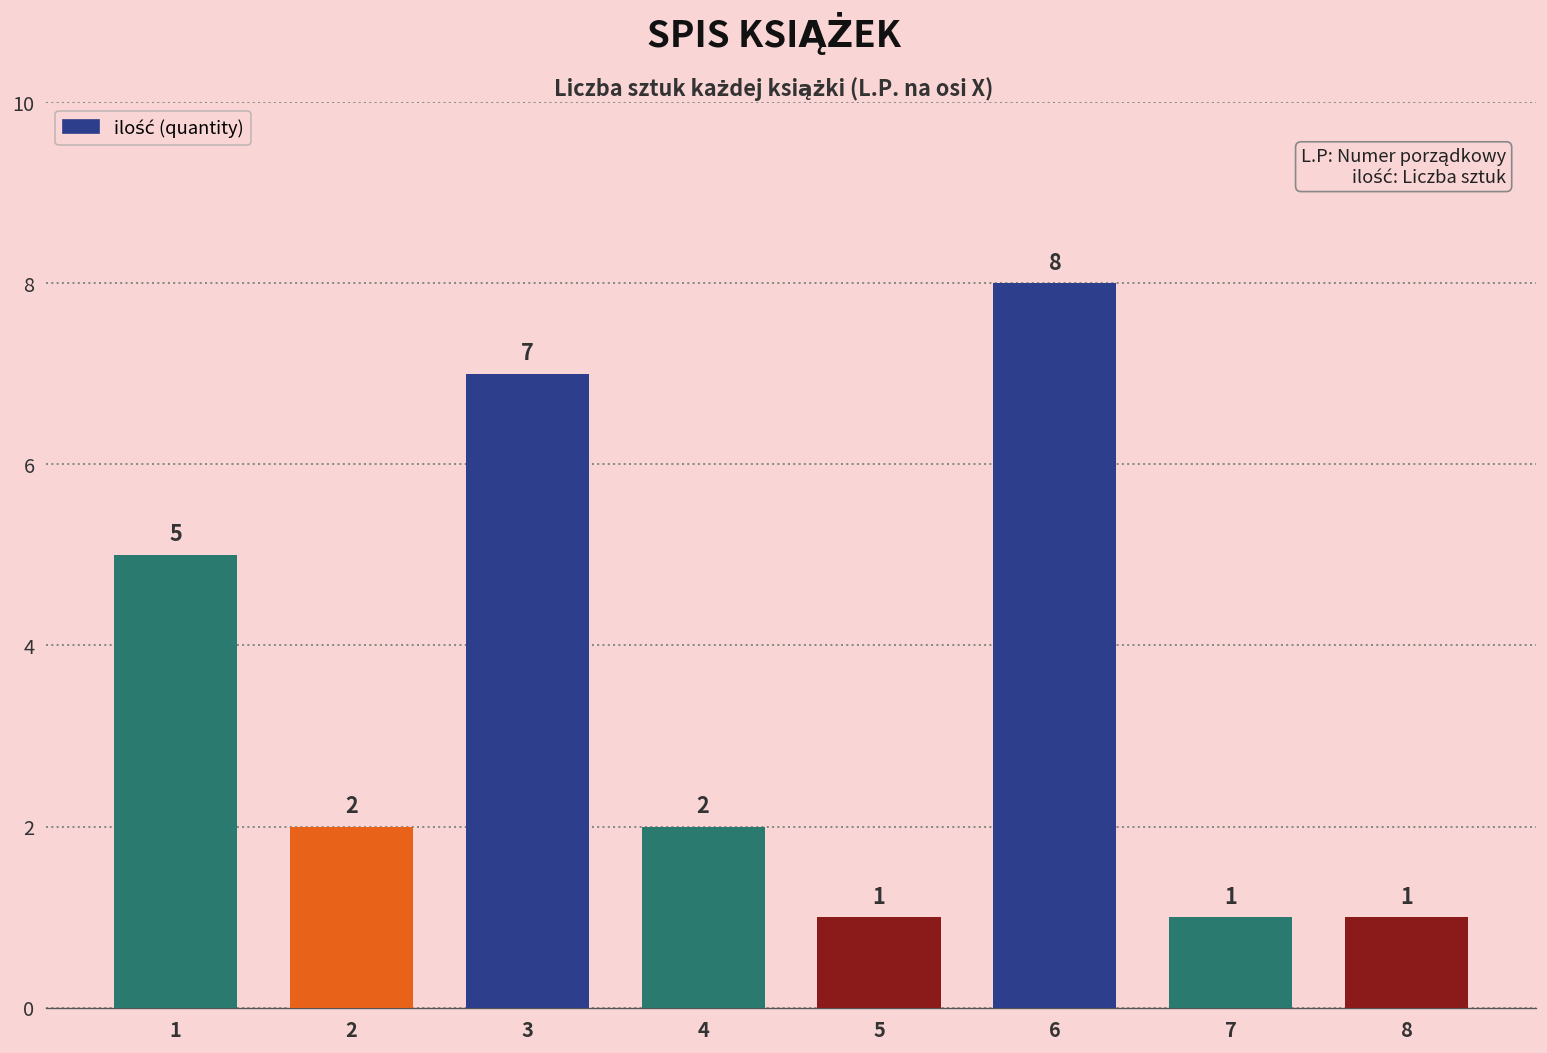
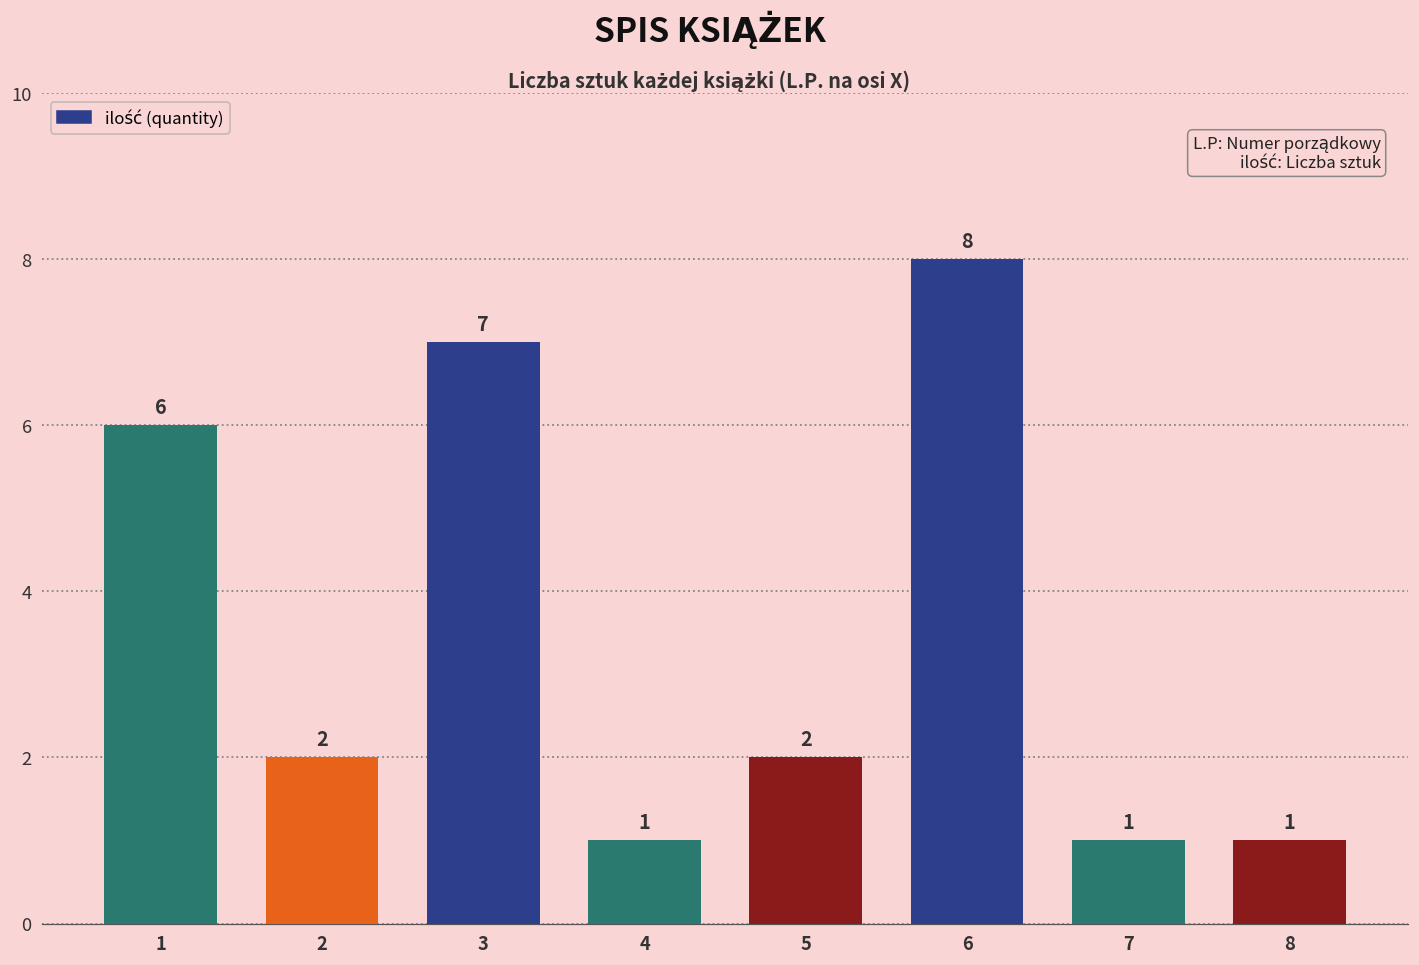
  {
-   "1": 5,
+   "1": 6,
    "2": 2,
    "3": 7,
-   "4": 2,
-   "5": 1,
+   "4": 1,
+   "5": 2,
    "6": 8,
    "7": 1,
    "8": 1
  }
